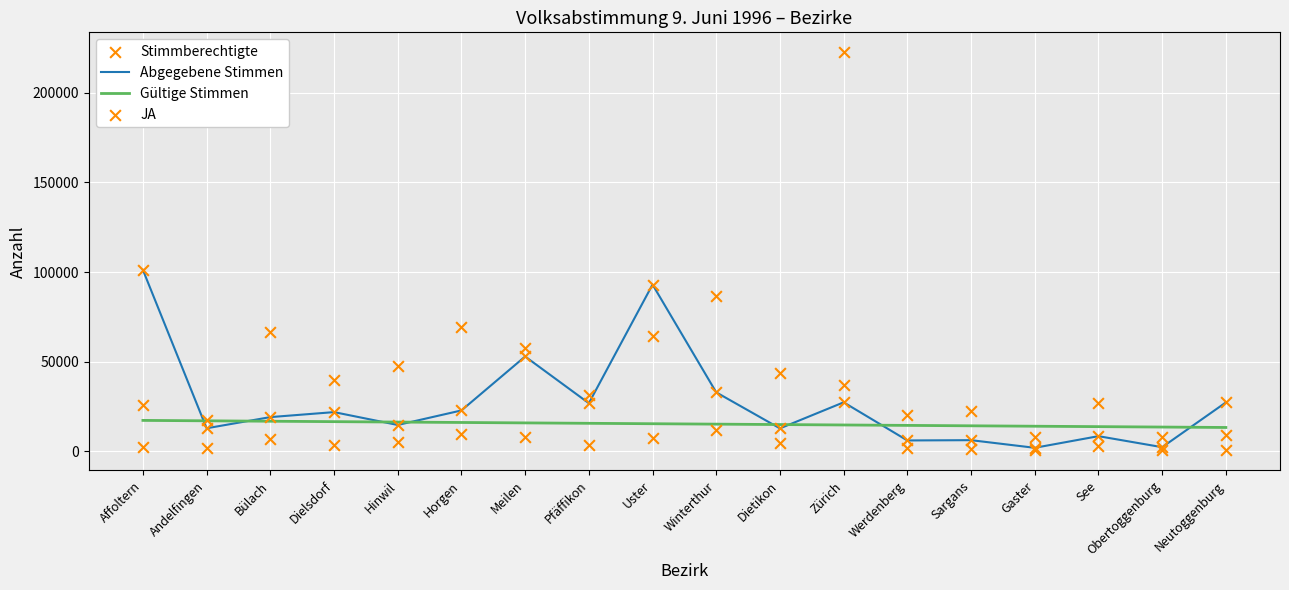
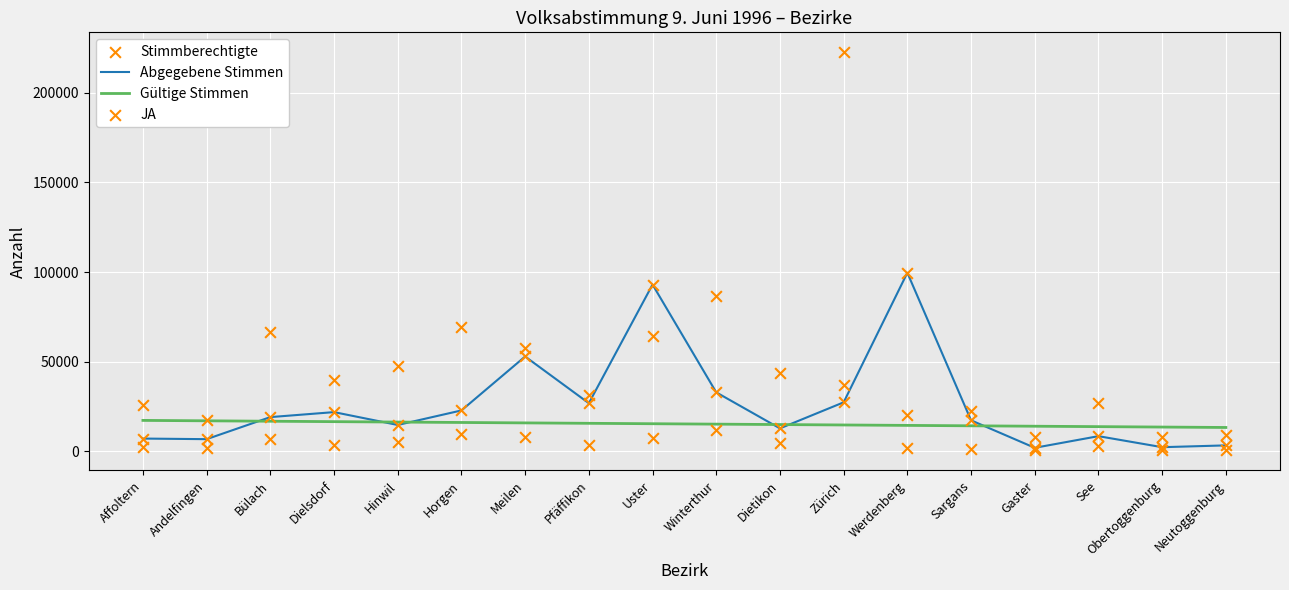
  {
    "Abgegebene Stimmen": {
-     "Affoltern": 101000,
-     "Andelfingen": 13000,
+     "Affoltern": 7000,
+     "Andelfingen": 7000,
      "Bülach": 19000,
      "Dielsdorf": 22000,
      "Hinwil": 15000,
      "Horgen": 23000,
      "Meilen": 53000,
      "Pfäffikon": 27000,
      "Uster": 93000,
      "Winterthur": 33000,
      "Dietikon": 13000,
      "Zürich": 27000,
-     "Werdenberg": 6000,
-     "Sargans": 6000,
+     "Werdenberg": 100000,
+     "Sargans": 17000,
      "Gaster": 2000,
      "See": 9000,
      "Obertoggenburg": 2000,
-     "Neutoggenburg": 27000
+     "Neutoggenburg": 3000
    },
    "Gültige Stimmen": {
      "Affoltern": 17000,
      "Bülach": 17000,
      "Dielsdorf": 17000,
      "Hinwil": 16000,
      "Horgen": 16000,
      "Meilen": 16000,
      "Pfäffikon": 16000,
      "Uster": 15000,
      "Winterthur": 15000,
      "Dietikon": 15000,
      "Zürich": 15000,
      "Werdenberg": 15000,
      "Sargans": 14000,
      "Gaster": 14000,
      "See": 14000,
      "Obertoggenburg": 14000,
      "Neutoggenburg": 13000
    }
  }
